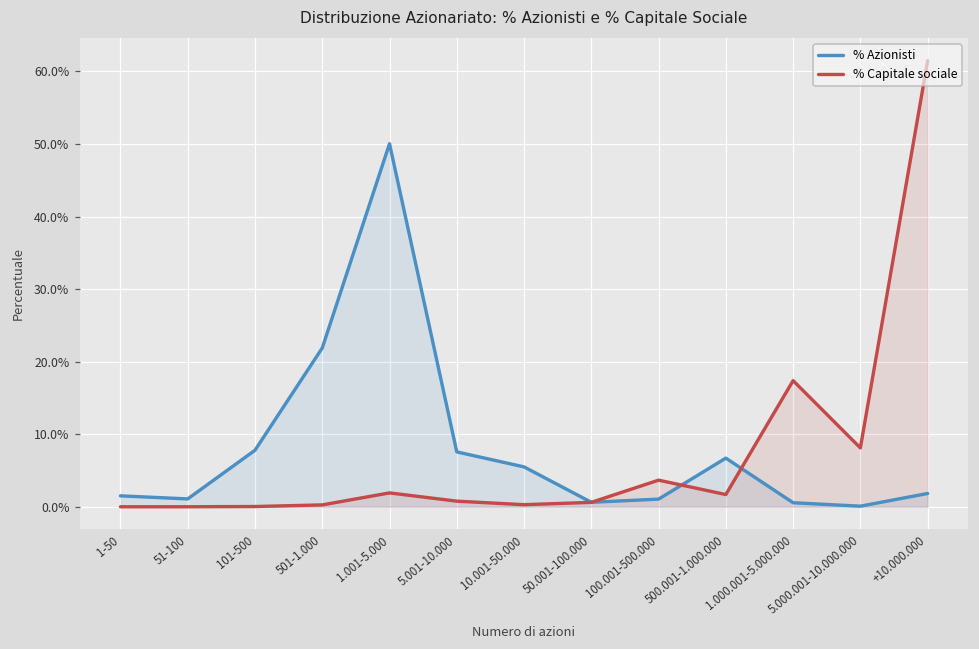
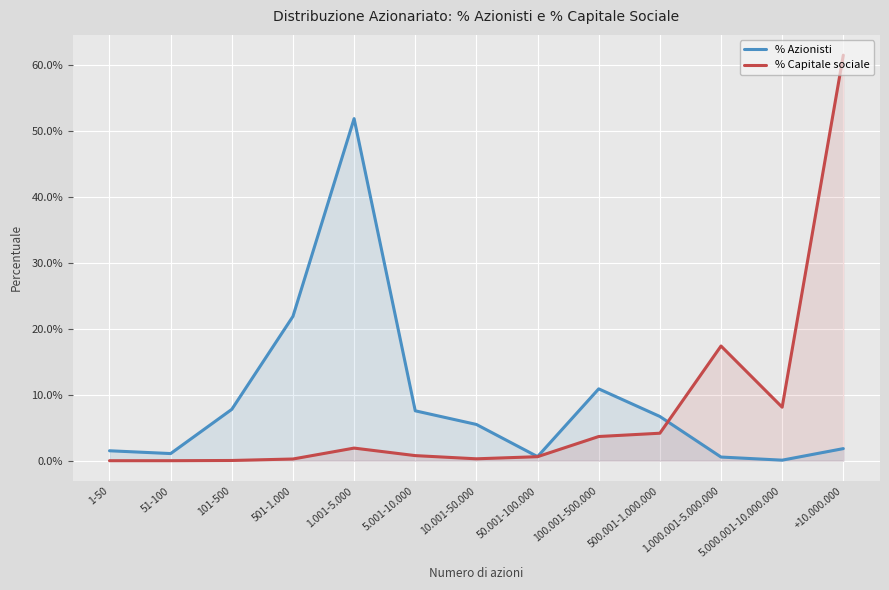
  {
    "% Azionisti": {
      "1-50": "2%",
      "51-100": "1%",
      "101-500": "8%",
      "501-1.000": "22%",
-     "1.001-5.000": "50%",
+     "1.001-5.000": "52%",
      "5.001-10.000": "8%",
      "10.001-50.000": "5%",
-     "100.001-500.000": "1%",
+     "100.001-500.000": "11%",
      "500.001-1.000.000": "7%",
      "1.000.001-5.000.000": "1%",
      "5.000.001-10.000.000": "0%",
      "+10.000.000": "2%"
    },
    "% Capitale sociale": {
      "1-50": "0%",
      "51-100": "0%",
      "101-500": "0%",
      "501-1.000": "0%",
      "1.001-5.000": "2%",
      "5.001-10.000": "1%",
      "10.001-50.000": "0%",
      "100.001-500.000": "4%",
-     "500.001-1.000.000": "2%",
+     "500.001-1.000.000": "4%",
      "1.000.001-5.000.000": "17%",
      "5.000.001-10.000.000": "8%"
    }
  }
